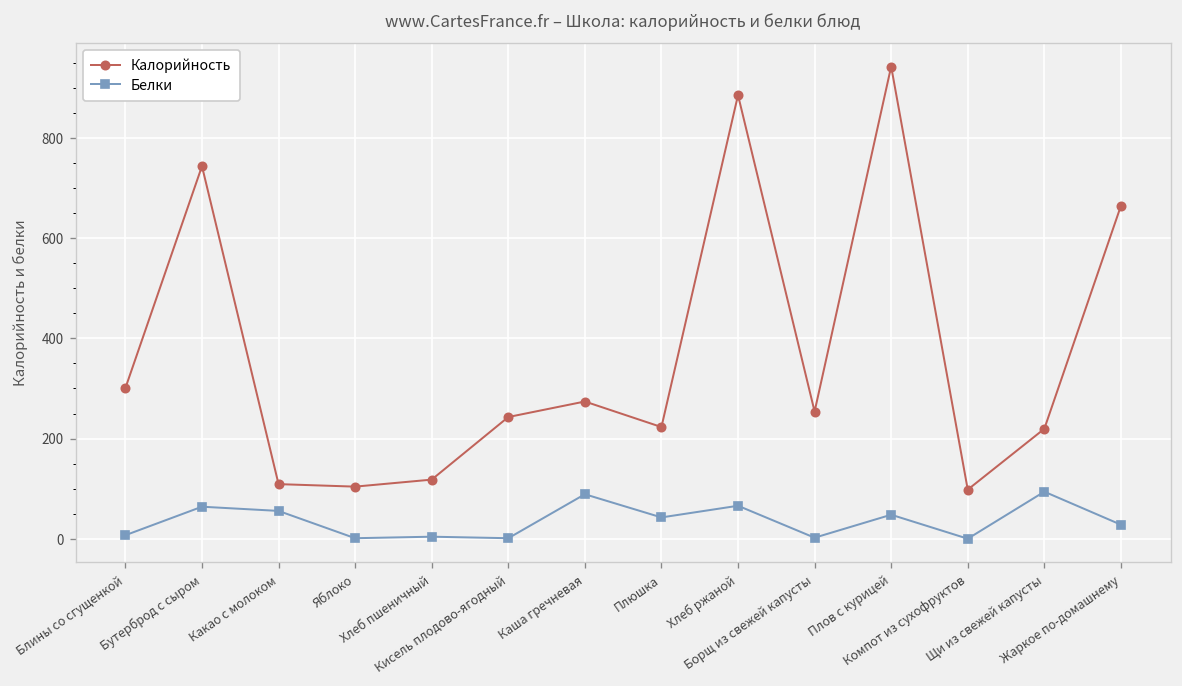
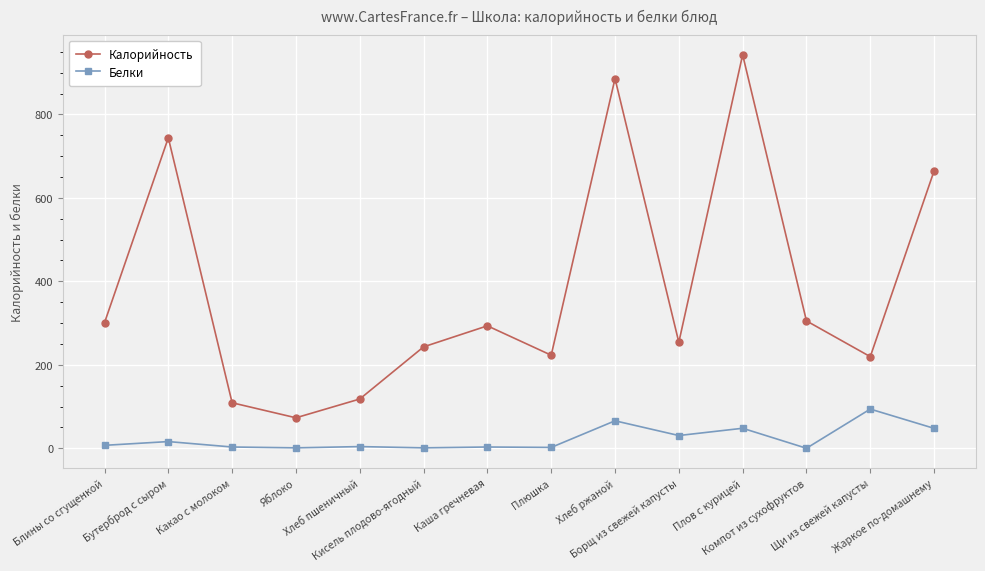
  {
    "Калорийность": {
      "Блины со сгущенкой": 300,
      "Бутерброд с сыром": 740,
      "Какао с молоком": 110,
-     "Яблоко": 100,
+     "Яблоко": 70,
      "Хлеб пшеничный": 120,
      "Кисель плодово-ягодный": 240,
-     "Каша гречневая": 270,
+     "Каша гречневая": 290,
      "Плюшка": 220,
      "Хлеб ржаной": 890,
      "Борщ из свежей капусты": 250,
      "Плов с курицей": 940,
-     "Компот из сухофруктов": 100,
+     "Компот из сухофруктов": 310,
      "Щи из свежей капусты": 220,
      "Жаркое по-домашнему": 660
    },
    "Белки": {
      "Блины со сгущенкой": 10,
-     "Бутерброд с сыром": 60,
-     "Какао с молоком": 60,
+     "Бутерброд с сыром": 20,
+     "Какао с молоком": 0,
      "Яблоко": 0,
      "Хлеб пшеничный": 0,
      "Кисель плодово-ягодный": 0,
-     "Каша гречневая": 90,
-     "Плюшка": 40,
+     "Каша гречневая": 0,
+     "Плюшка": 0,
      "Хлеб ржаной": 70,
-     "Борщ из свежей капусты": 0,
+     "Борщ из свежей капусты": 30,
      "Плов с курицей": 50,
      "Компот из сухофруктов": 0,
      "Щи из свежей капусты": 90,
-     "Жаркое по-домашнему": 30
+     "Жаркое по-домашнему": 50
    }
  }
